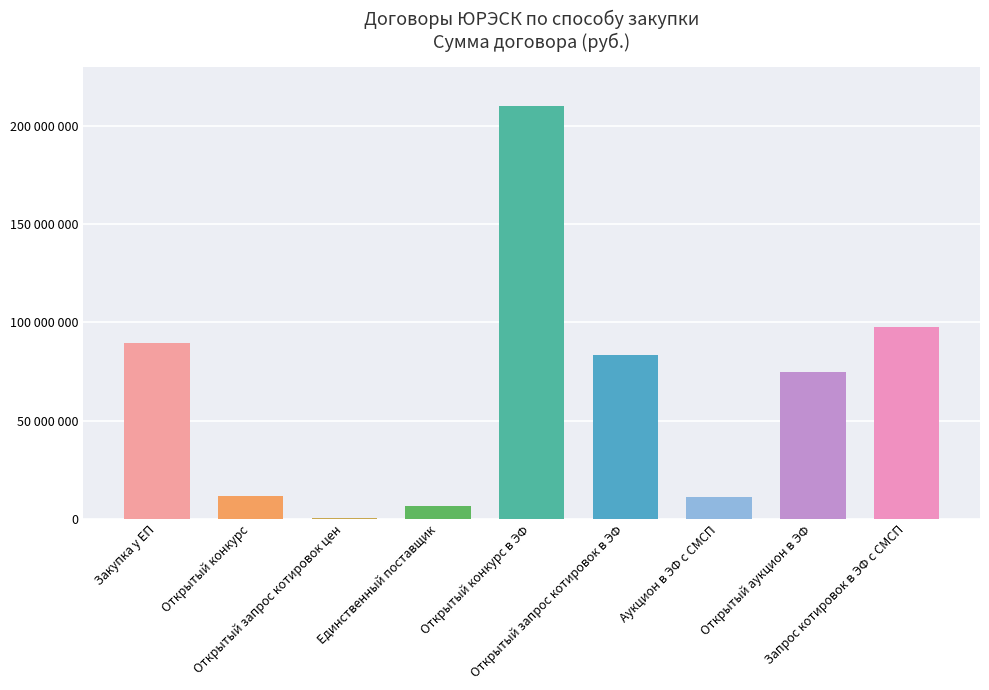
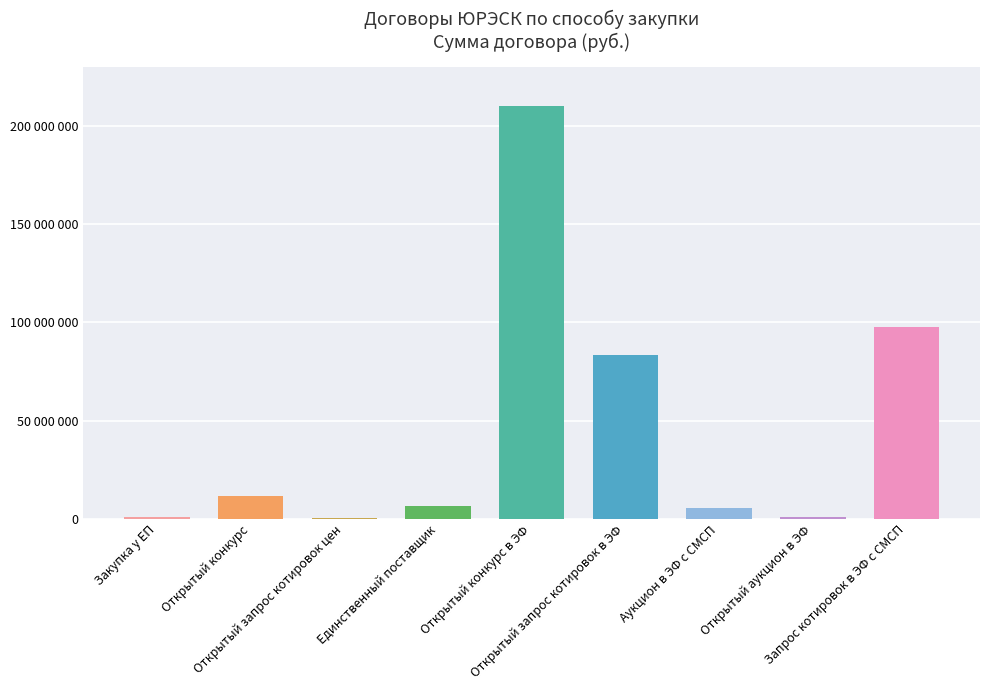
  {
-   "Закупка у ЕП": 89000000,
+   "Закупка у ЕП": 1000000,
    "Открытый конкурс": 12000000,
    "Единственный поставщик": 7000000,
    "Открытый конкурс в ЭФ": 210000000,
    "Открытый запрос котировок в ЭФ": 83000000,
-   "Аукцион в ЭФ с СМСП": 11000000,
-   "Открытый аукцион в ЭФ": 75000000,
+   "Аукцион в ЭФ с СМСП": 5000000,
+   "Открытый аукцион в ЭФ": 1000000,
    "Запрос котировок в ЭФ с СМСП": 98000000
  }
